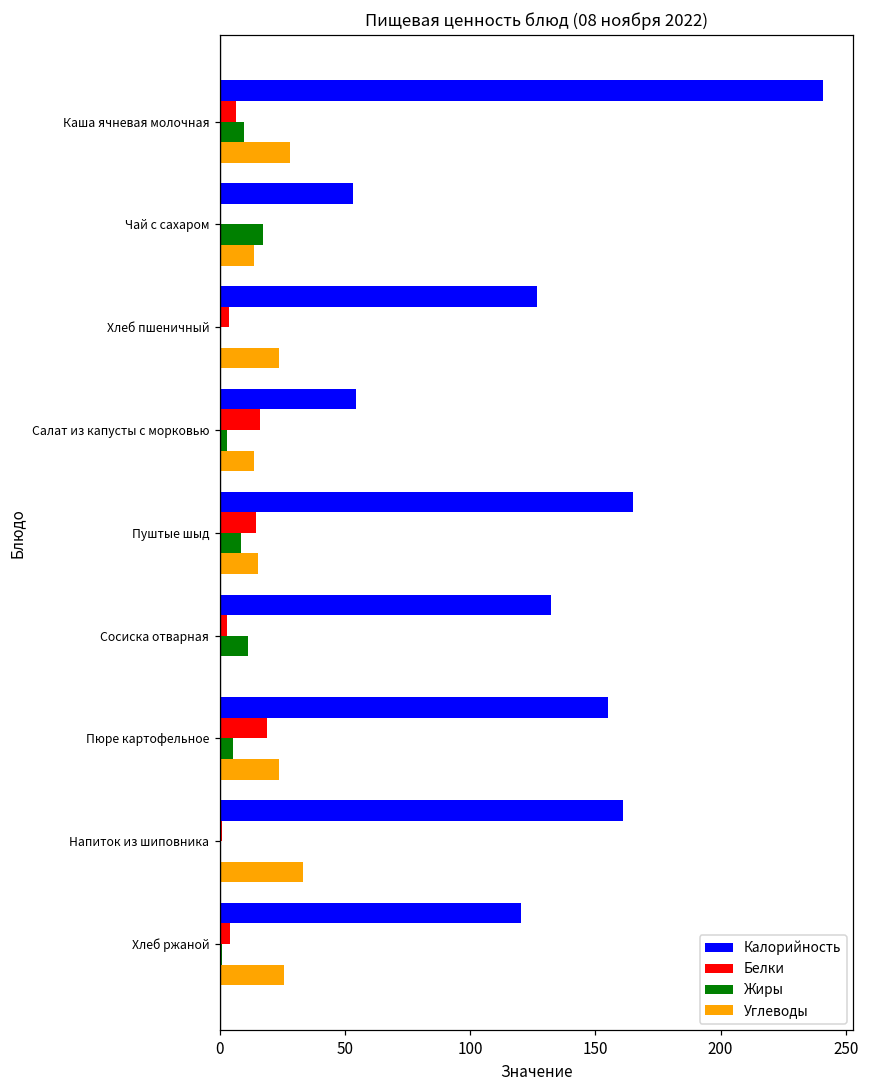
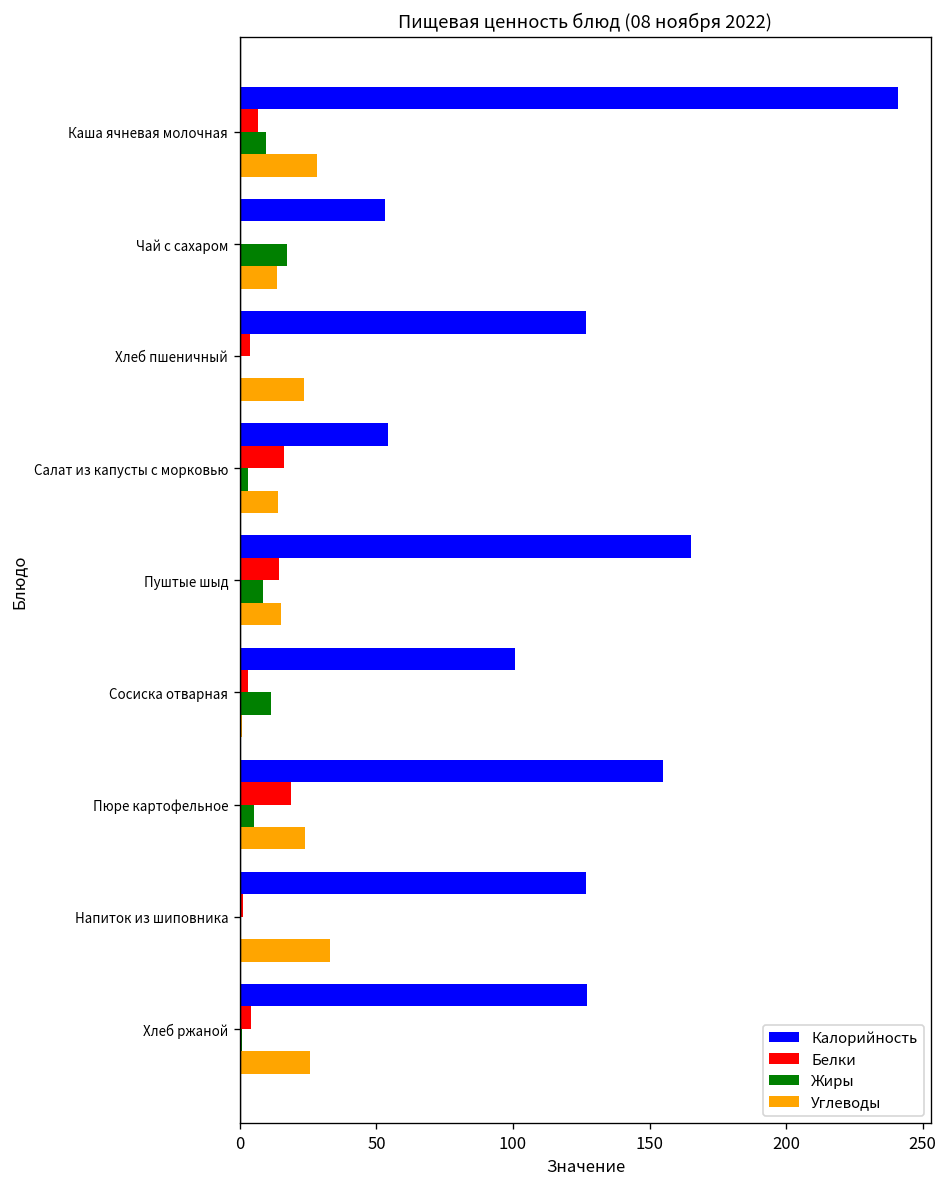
  {
    "Калорийность": {
      "Каша ячневая молочная": 241,
      "Чай с сахаром": 53,
      "Хлеб пшеничный": 127,
      "Салат из капусты с морковью": 54,
      "Пуштые шыд": 165,
-     "Сосиска отварная": 132,
+     "Сосиска отварная": 101,
      "Пюре картофельное": 155,
-     "Напиток из шиповника": 161,
-     "Хлеб ржаной": 120
+     "Напиток из шиповника": 127,
+     "Хлеб ржаной": 127
    },
    "Белки": {
      "Каша ячневая молочная": 7,
      "Хлеб пшеничный": 4,
      "Салат из капусты с морковью": 16,
      "Пуштые шыд": 14,
      "Сосиска отварная": 3,
      "Пюре картофельное": 19,
      "Хлеб ржаной": 4
    },
    "Жиры": {
      "Каша ячневая молочная": 10,
      "Чай с сахаром": 17,
      "Салат из капусты с морковью": 3,
      "Пуштые шыд": 8,
      "Сосиска отварная": 11,
      "Пюре картофельное": 5
    },
    "Углеводы": {
      "Каша ячневая молочная": 28,
      "Чай с сахаром": 14,
      "Хлеб пшеничный": 24,
      "Салат из капусты с морковью": 14,
      "Пуштые шыд": 15,
      "Пюре картофельное": 24,
      "Напиток из шиповника": 33,
      "Хлеб ржаной": 26
    }
  }
